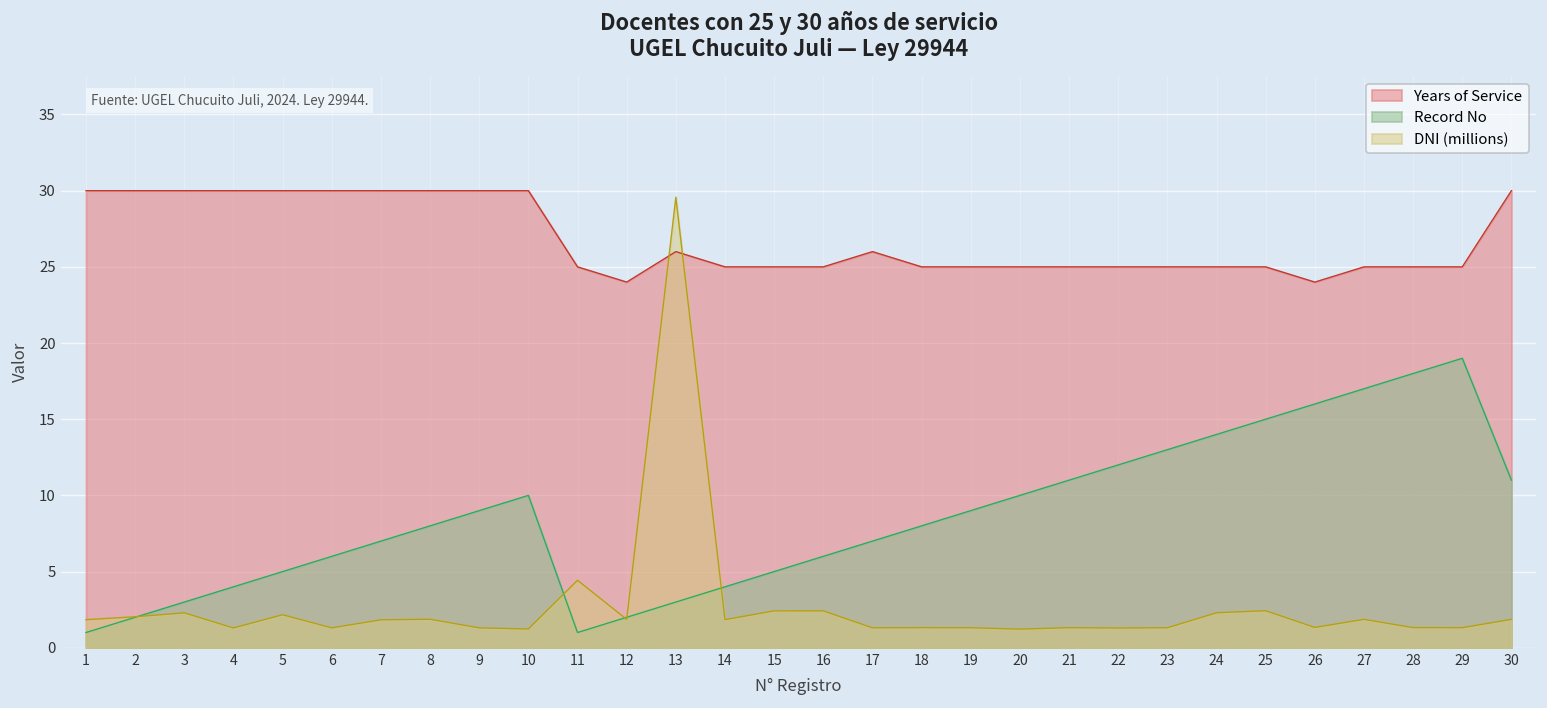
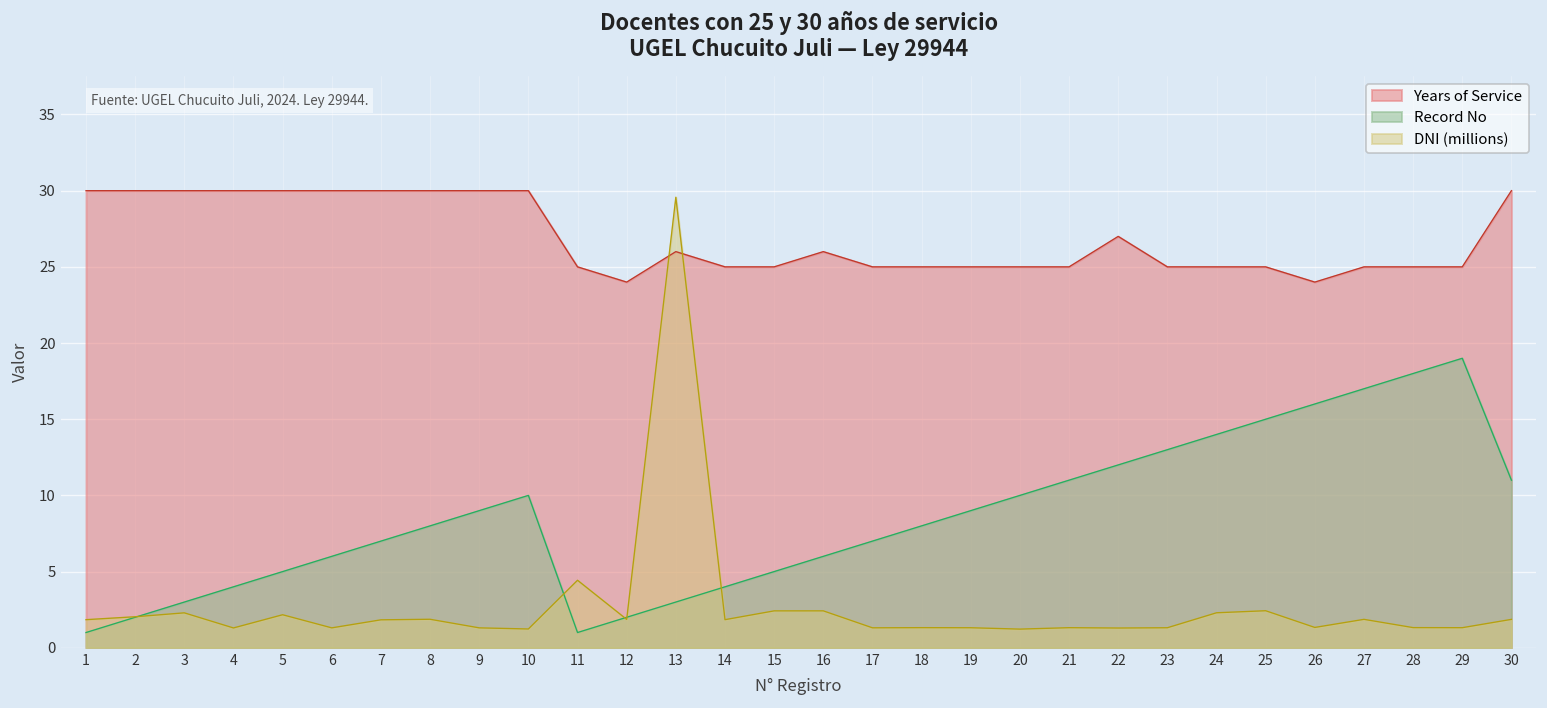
  {
    "Years of Service": {
      "1": 30,
      "2": 30,
      "3": 30,
      "4": 30,
      "5": 30,
      "6": 30,
      "7": 30,
      "8": 30,
      "9": 30,
      "10": 30,
      "11": 25,
      "12": 24,
      "13": 26,
      "14": 25,
      "15": 25,
-     "16": 25,
-     "17": 26,
+     "16": 26,
+     "17": 25,
      "18": 25,
      "19": 25,
      "20": 25,
      "21": 25,
-     "22": 25,
+     "22": 27,
      "23": 25,
      "24": 25,
      "25": 25,
      "26": 24,
      "27": 25,
      "28": 25,
      "29": 25,
      "30": 30
    }
  }
